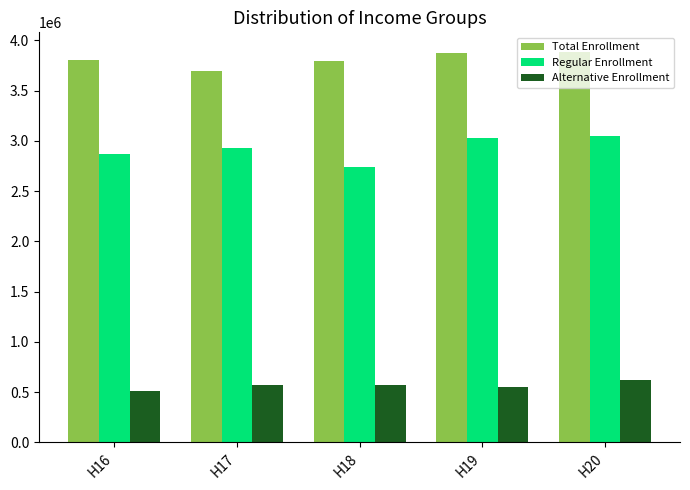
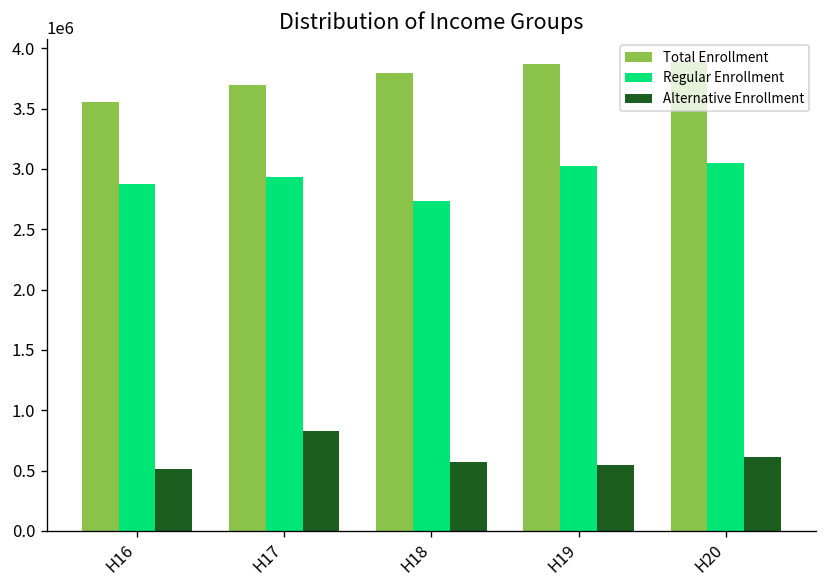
  {
    "Total Enrollment": {
-     "H16": 3800000,
+     "H16": 3560000,
      "H17": 3690000,
      "H18": 3790000,
      "H19": 3870000
    },
    "Regular Enrollment": {
      "H16": 2870000,
      "H17": 2930000,
      "H18": 2740000,
      "H19": 3020000,
      "H20": 3050000
    },
    "Alternative Enrollment": {
      "H16": 510000,
-     "H17": 570000,
+     "H17": 830000,
      "H18": 570000,
      "H19": 550000,
      "H20": 620000
    }
  }
